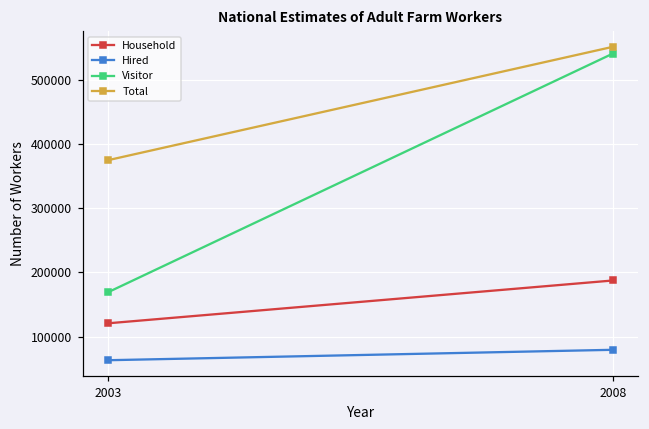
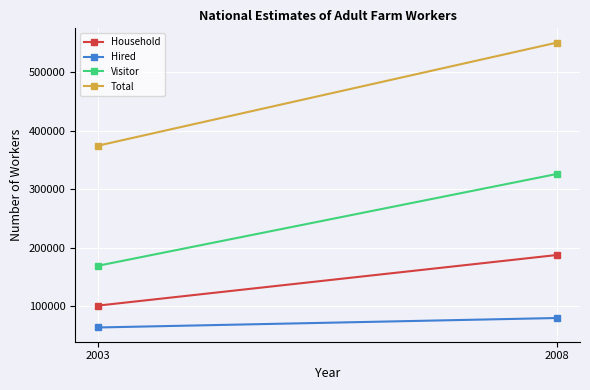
  {
    "Household": {
-     "2003": 120000,
+     "2003": 100000,
      "2008": 190000
    },
    "Hired": {
      "2003": 60000,
      "2008": 80000
    },
    "Visitor": {
      "2003": 170000,
-     "2008": 540000
+     "2008": 330000
    },
    "Total": {
      "2003": 370000,
      "2008": 550000
    }
  }
